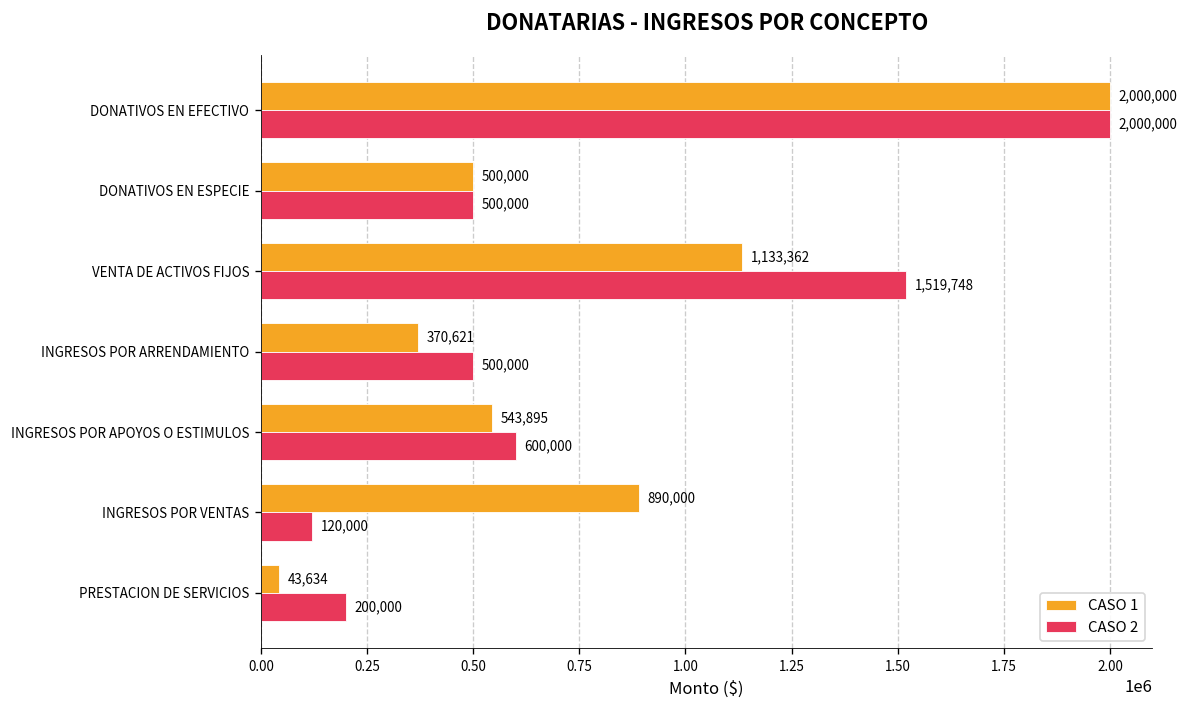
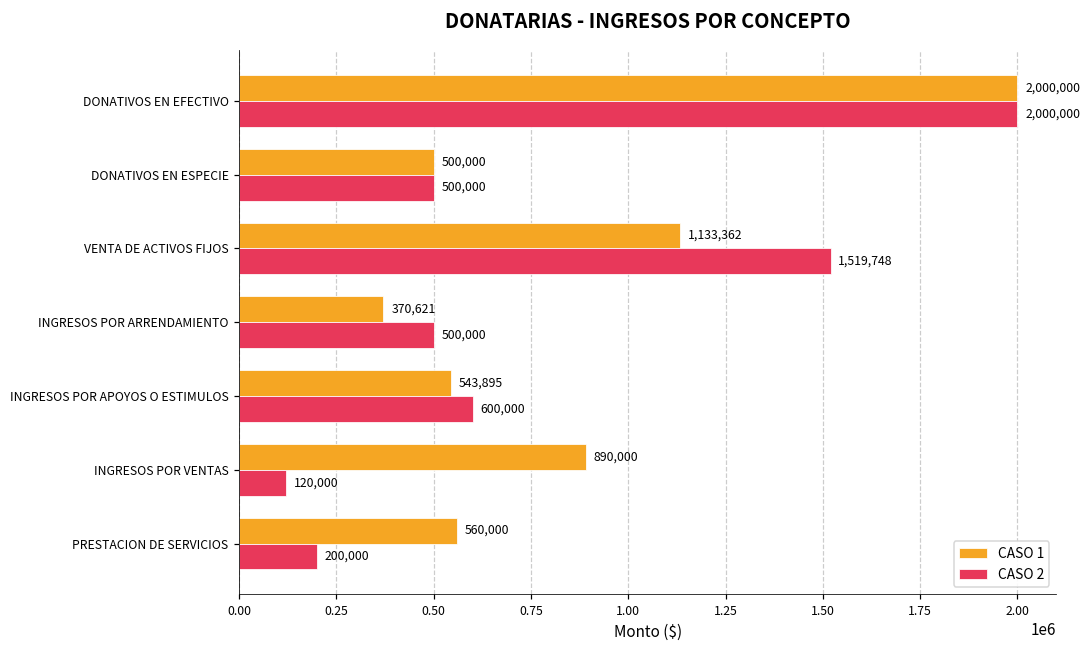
  {
    "CASO 1": {
      "DONATIVOS EN EFECTIVO": "2,000,000",
      "DONATIVOS EN ESPECIE": "500,000",
      "VENTA DE ACTIVOS FIJOS": "1,133,362",
      "INGRESOS POR ARRENDAMIENTO": "370,621",
      "INGRESOS POR APOYOS O ESTIMULOS": "543,895",
      "INGRESOS POR VENTAS": "890,000",
-     "PRESTACION DE SERVICIOS": "43,634"
+     "PRESTACION DE SERVICIOS": "560,000"
    },
    "CASO 2": {
      "DONATIVOS EN EFECTIVO": "2,000,000",
      "DONATIVOS EN ESPECIE": "500,000",
      "VENTA DE ACTIVOS FIJOS": "1,519,748",
      "INGRESOS POR ARRENDAMIENTO": "500,000",
      "INGRESOS POR APOYOS O ESTIMULOS": "600,000",
      "INGRESOS POR VENTAS": "120,000",
      "PRESTACION DE SERVICIOS": "200,000"
    }
  }
